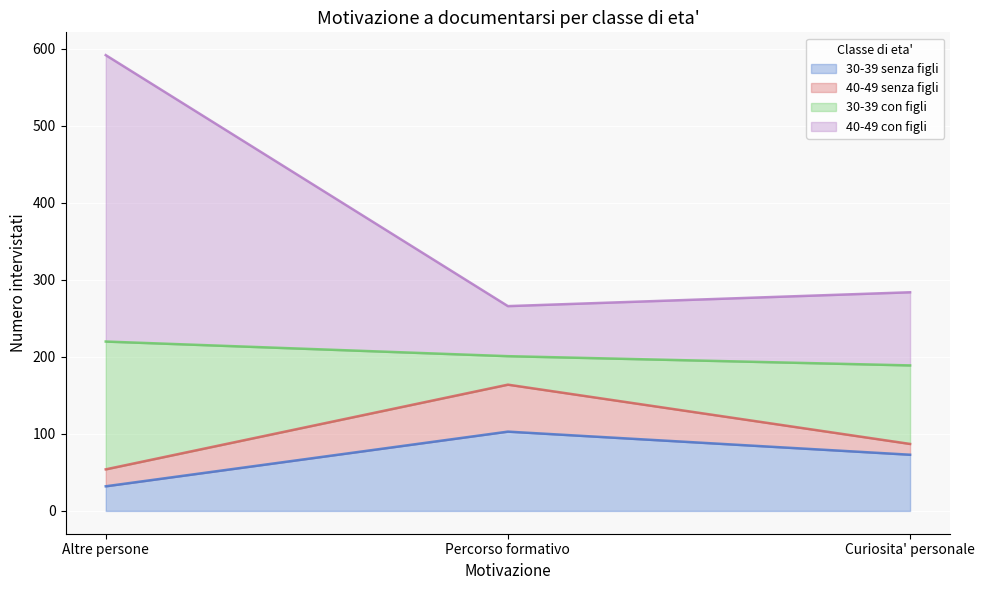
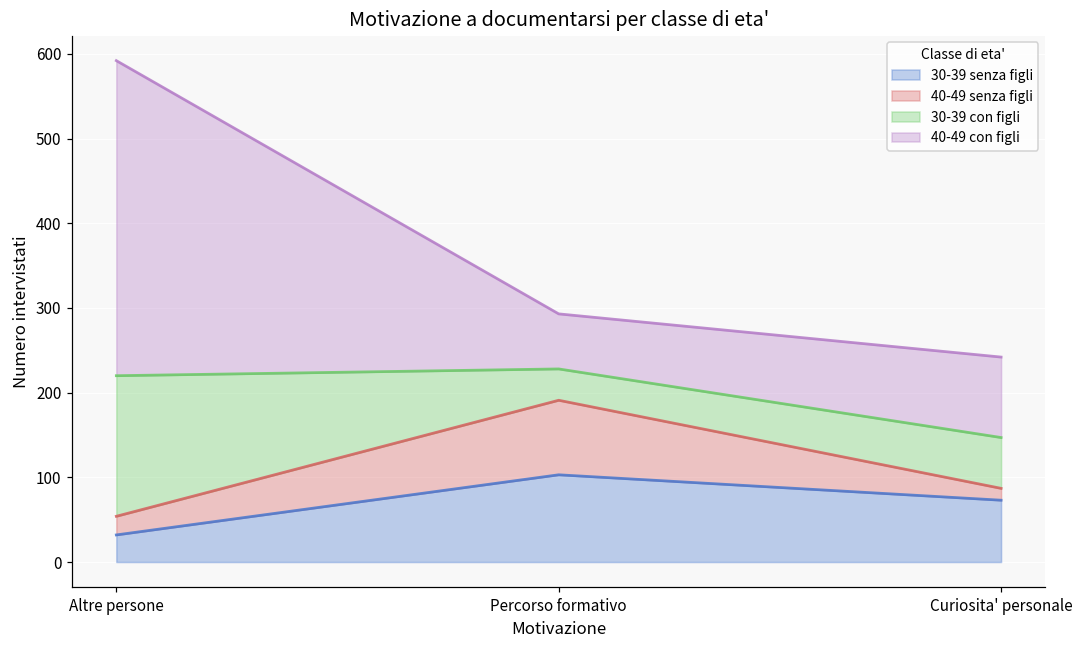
  {
    "40-49 senza figli": {
      "Altre persone": 20,
-     "Percorso formativo": 60,
+     "Percorso formativo": 90,
      "Curiosita' personale": 10
    },
    "30-39 con figli": {
      "Altre persone": 170,
      "Percorso formativo": 40,
-     "Curiosita' personale": 100
+     "Curiosita' personale": 60
    }
  }
